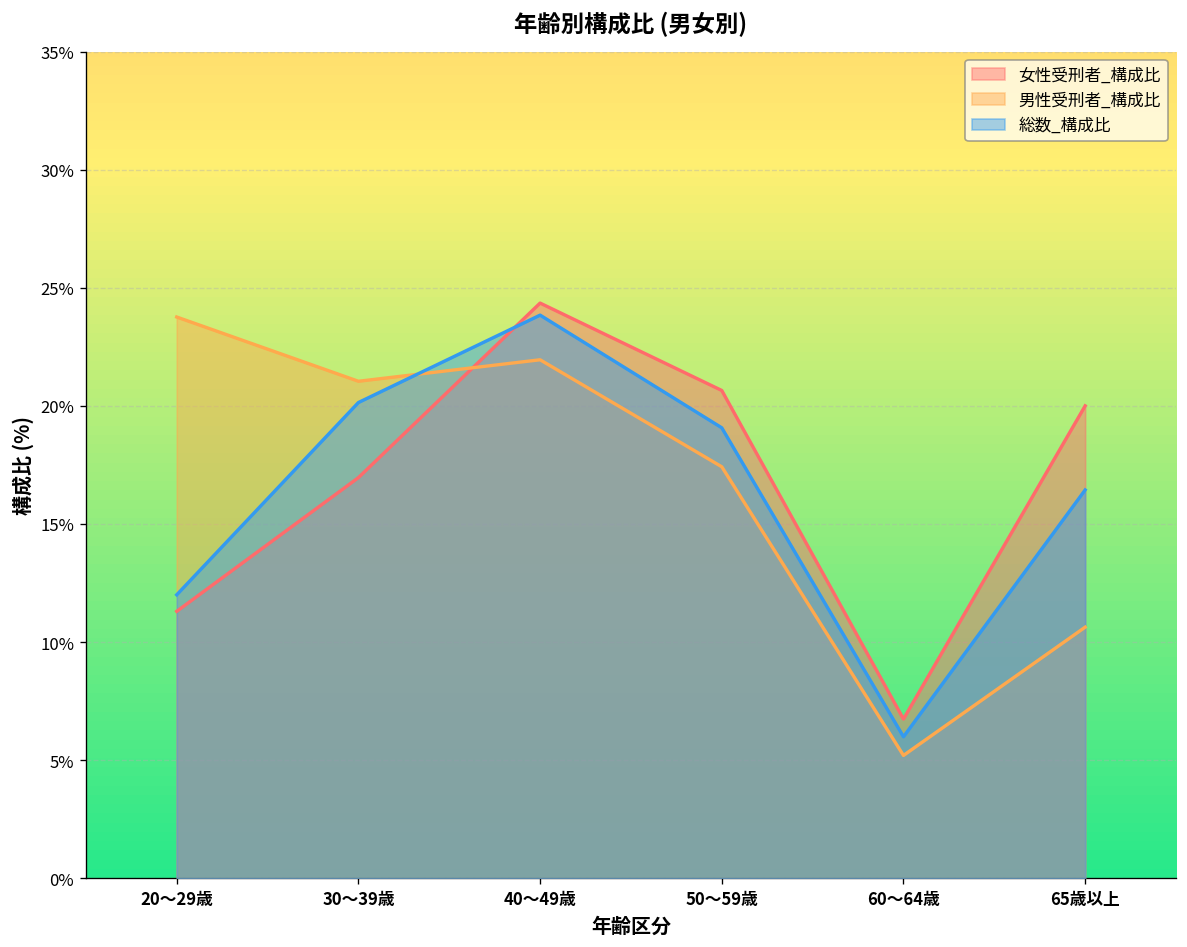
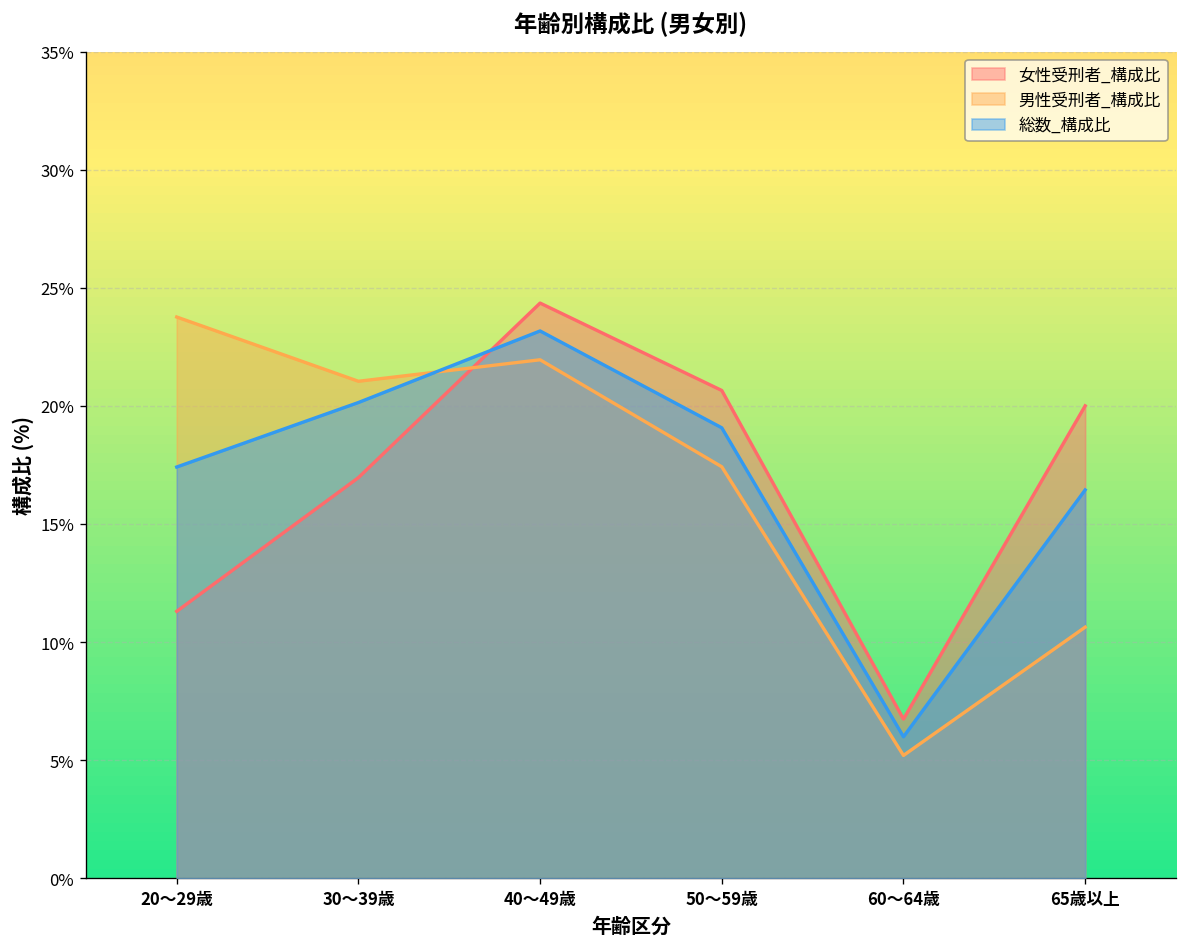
  {
    "総数_構成比": {
-     "20～29歳": "12.0%",
+     "20～29歳": "17.4%",
      "30～39歳": "20.1%",
-     "40～49歳": "23.8%",
+     "40～49歳": "23.2%",
      "50～59歳": "19.1%",
      "60～64歳": "6.0%",
      "65歳以上": "16.4%"
    }
  }
